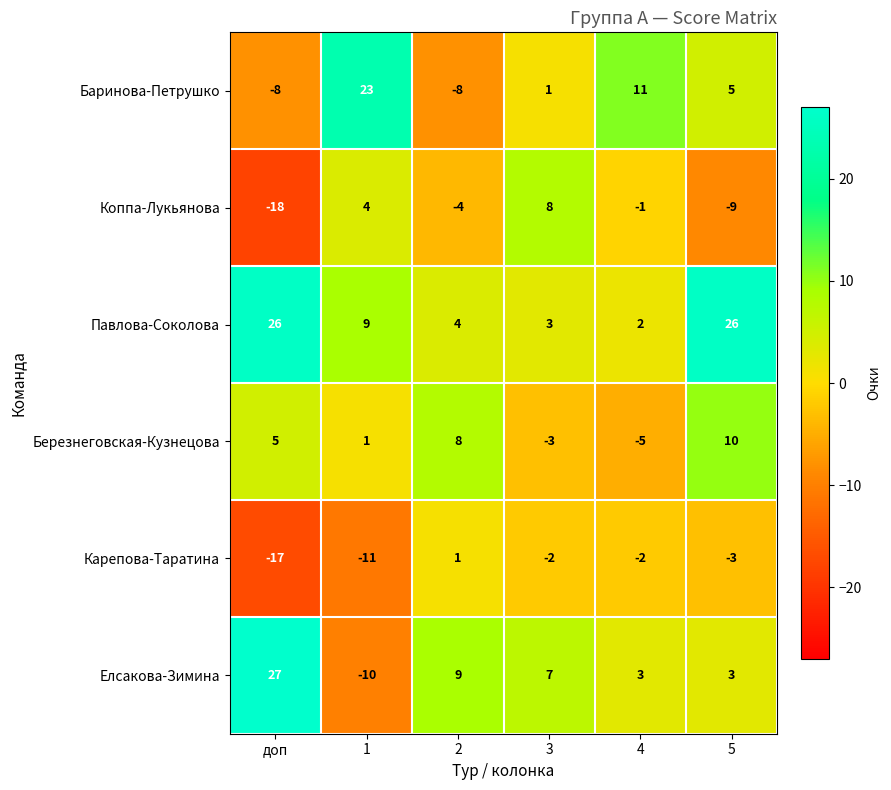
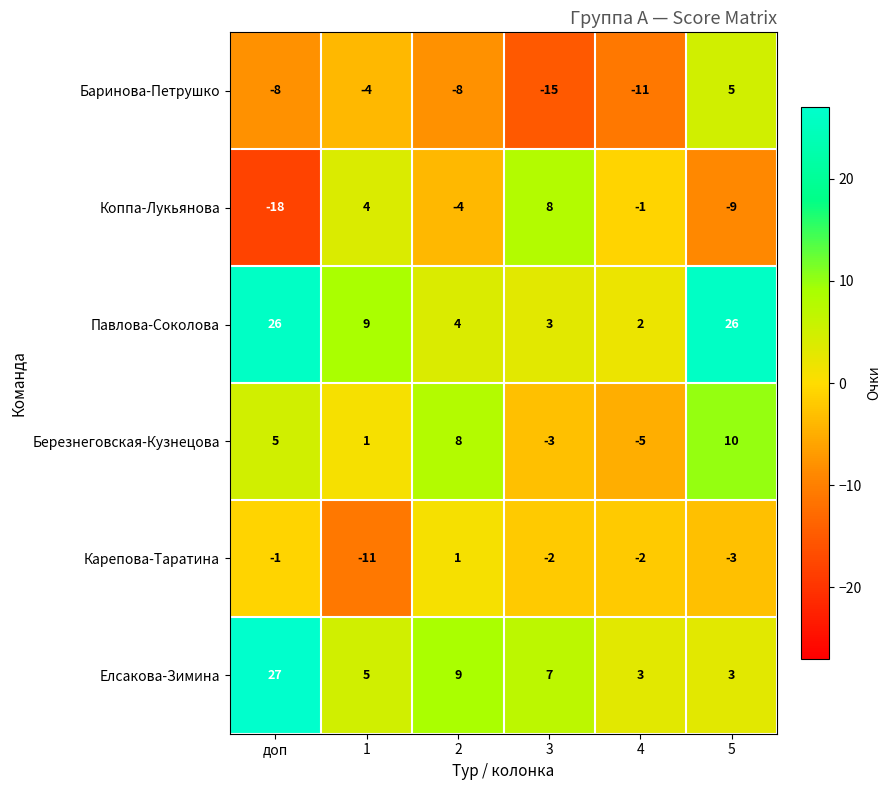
  {
    "Баринова-Петрушко": {
      "доп": -8,
-     "1": 23,
+     "1": -4,
      "2": -8,
-     "3": 1,
-     "4": 11,
+     "3": -15,
+     "4": -11,
      "5": 5
    },
    "Коппа-Лукьянова": {
      "доп": -18,
      "1": 4,
      "2": -4,
      "3": 8,
      "4": -1,
      "5": -9
    },
    "Павлова-Соколова": {
      "доп": 26,
      "1": 9,
      "2": 4,
      "3": 3,
      "4": 2,
      "5": 26
    },
    "Березнеговская-Кузнецова": {
      "доп": 5,
      "1": 1,
      "2": 8,
      "3": -3,
      "4": -5,
      "5": 10
    },
    "Карепова-Таратина": {
-     "доп": -17,
+     "доп": -1,
      "1": -11,
      "2": 1,
      "3": -2,
      "4": -2,
      "5": -3
    },
    "Елсакова-Зимина": {
      "доп": 27,
-     "1": -10,
+     "1": 5,
      "2": 9,
      "3": 7,
      "4": 3,
      "5": 3
    }
  }
